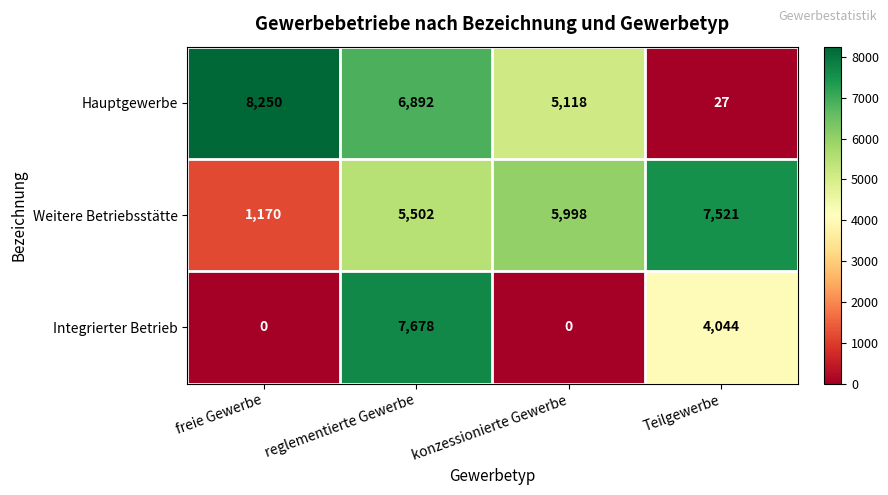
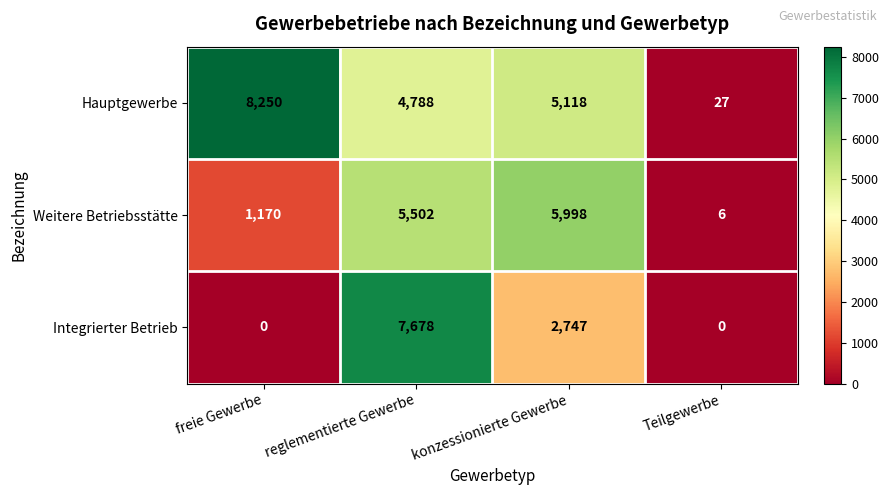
  {
    "Hauptgewerbe": {
      "freie Gewerbe": "8,250",
-     "reglementierte Gewerbe": "6,892",
+     "reglementierte Gewerbe": "4,788",
      "konzessionierte Gewerbe": "5,118",
      "Teilgewerbe": "27"
    },
    "Weitere Betriebsstätte": {
      "freie Gewerbe": "1,170",
      "reglementierte Gewerbe": "5,502",
      "konzessionierte Gewerbe": "5,998",
-     "Teilgewerbe": "7,521"
+     "Teilgewerbe": "6"
    },
    "Integrierter Betrieb": {
      "freie Gewerbe": "0",
      "reglementierte Gewerbe": "7,678",
-     "konzessionierte Gewerbe": "0",
-     "Teilgewerbe": "4,044"
+     "konzessionierte Gewerbe": "2,747",
+     "Teilgewerbe": "0"
    }
  }
